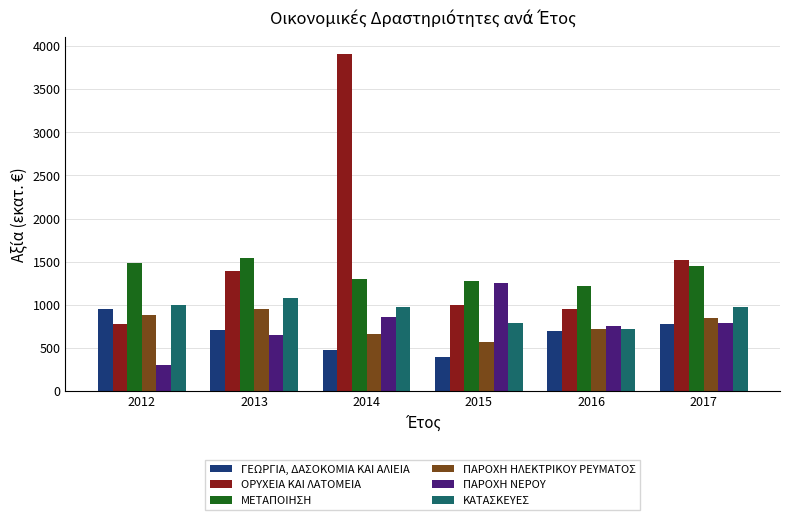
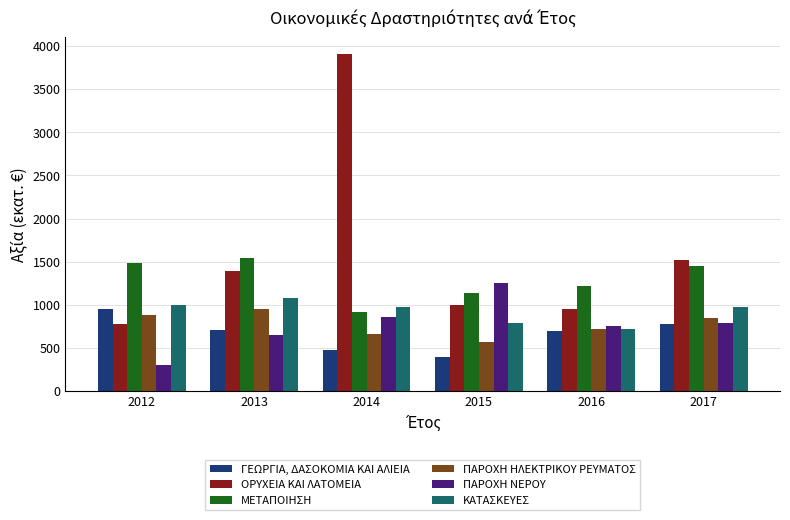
  {
    "ΜΕΤΑΠΟΙΗΣΗ": {
      "2012": 1500,
      "2013": 1500,
-     "2014": 1300,
-     "2015": 1300,
+     "2014": 900,
+     "2015": 1100,
      "2016": 1200,
      "2017": 1400
    }
  }
